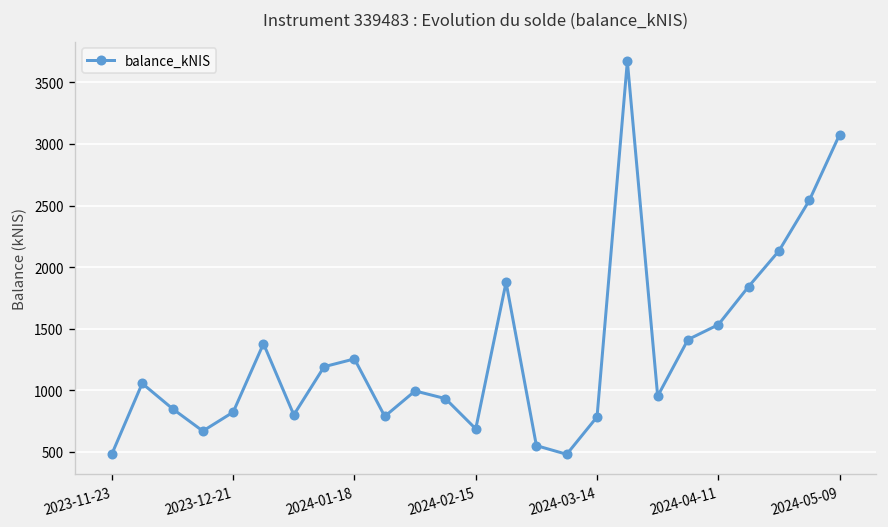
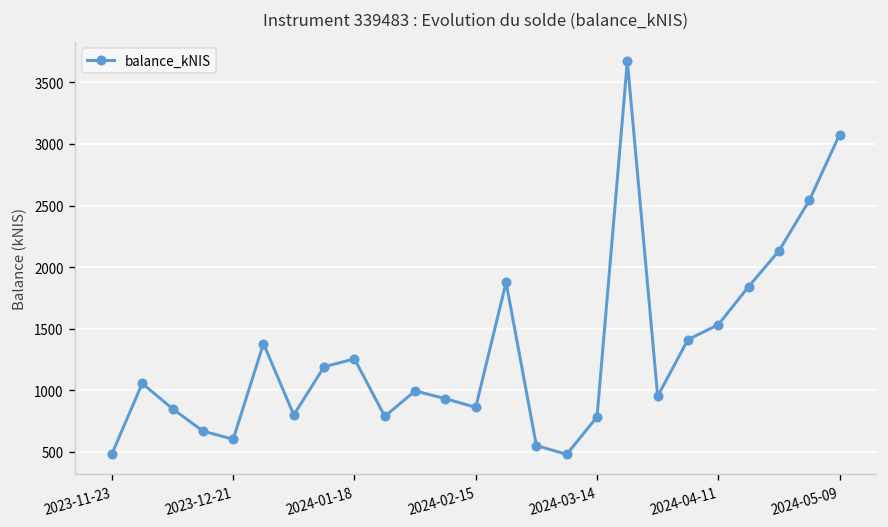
  {
    "2023-11-23": 480,
-   "2023-12-21": 820,
+   "2023-12-21": 600,
    "2024-01-18": 1250,
-   "2024-02-15": 690,
+   "2024-02-15": 860,
    "2024-03-14": 780,
    "2024-04-11": 1530,
    "2024-05-09": 3080
  }
